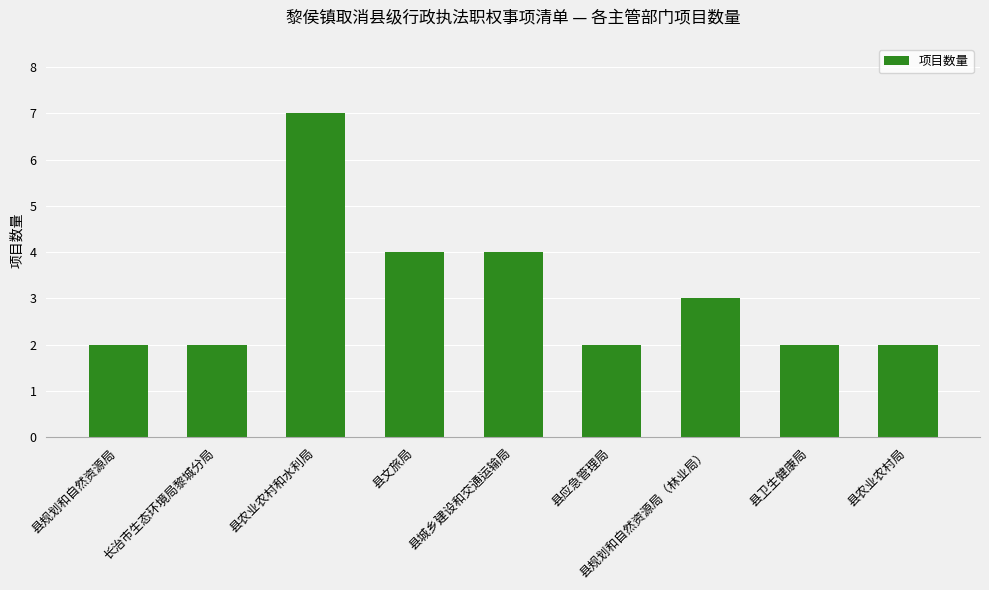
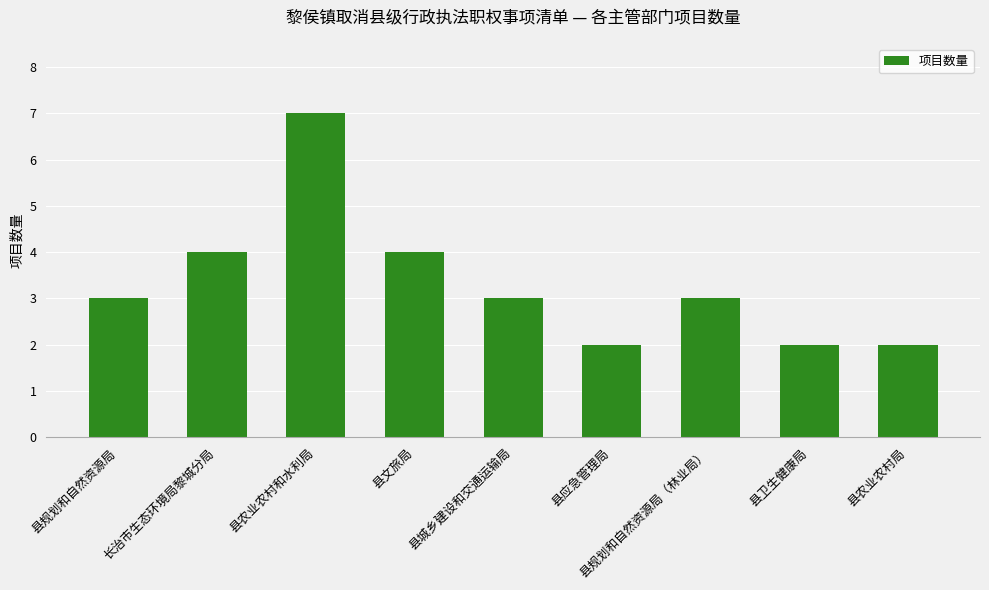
  {
-   "县规划和自然资源局": 2,
-   "长治市生态环境局黎城分局": 2,
+   "县规划和自然资源局": 3,
+   "长治市生态环境局黎城分局": 4,
    "县农业农村和水利局": 7,
    "县文旅局": 4,
-   "县城乡建设和交通运输局": 4,
+   "县城乡建设和交通运输局": 3,
    "县应急管理局": 2,
    "县规划和自然资源局（林业局）": 3,
    "县卫生健康局": 2,
    "县农业农村局": 2
  }
